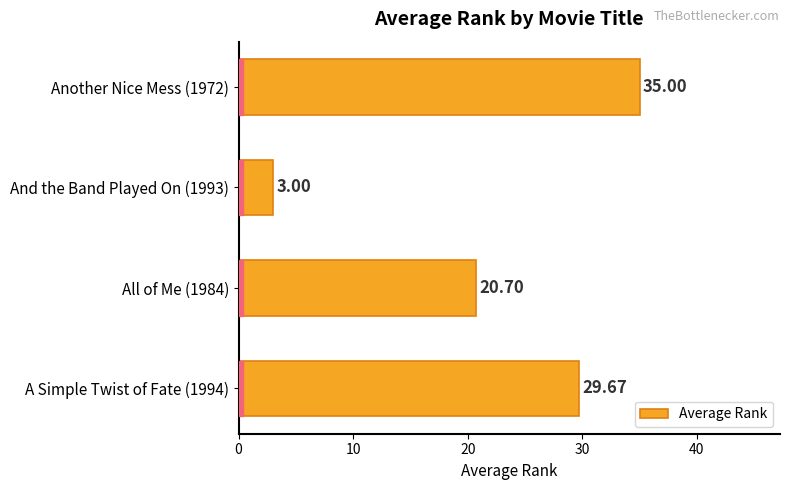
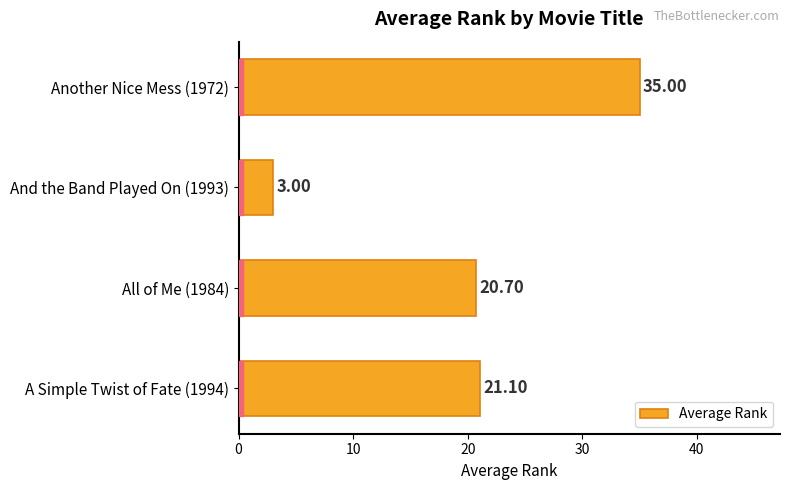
  {
    "Another Nice Mess (1972)": 35.00,
    "And the Band Played On (1993)": 3.00,
    "All of Me (1984)": 20.70,
-   "A Simple Twist of Fate (1994)": 29.67
+   "A Simple Twist of Fate (1994)": 21.10
  }
